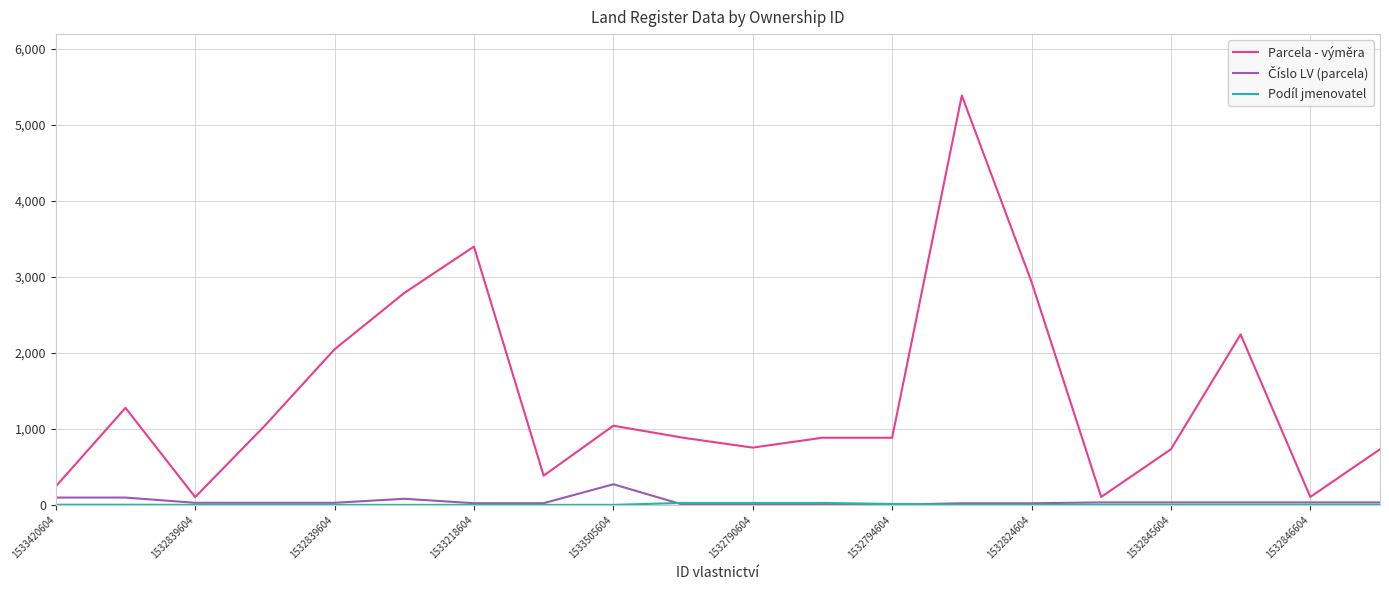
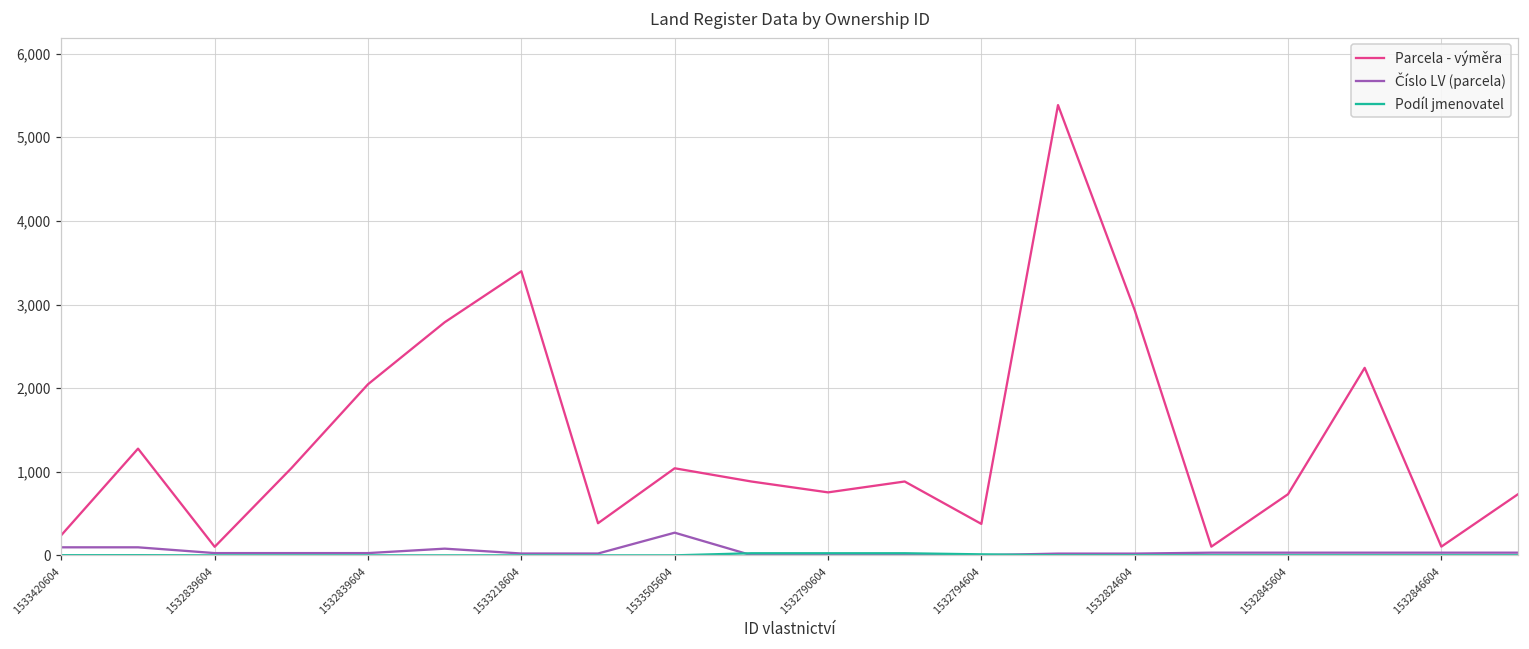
  {
    "Parcela - výměra": {
      "1533505604": "1,000",
      "1532790604": "800",
-     "1532794604": "900"
+     "1532794604": "400"
    },
    "Číslo LV (parcela)": {
      "1533505604": "300"
    },
    "Podíl jmenovatel": {
      "1533505604": "0"
    }
  }
